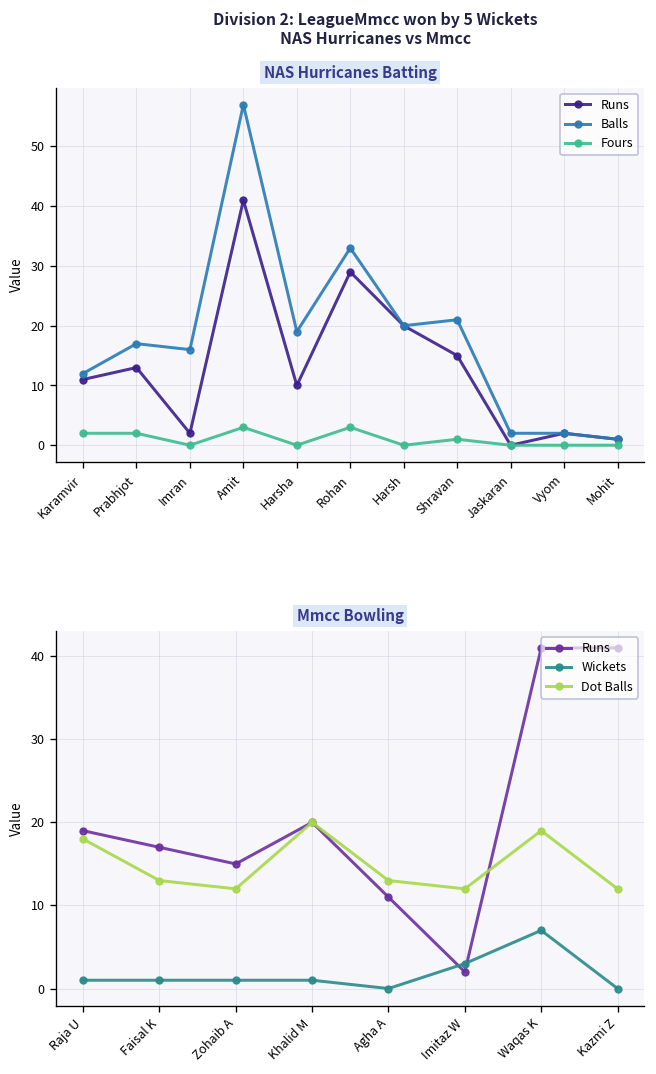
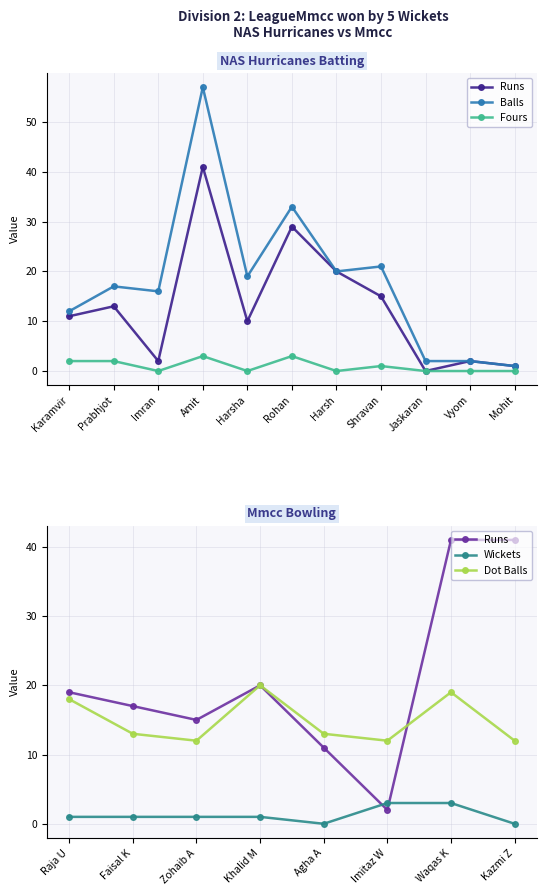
  {
    "NAS Hurricanes Batting": {
      "Balls": {
        "Karamvir": 12,
        "Prabhjot": 17,
        "Imran": 16,
        "Amit": 57,
        "Harsha": 19,
        "Rohan": 33,
        "Shravan": 21,
        "Jaskaran": 2
      },
      "Fours": {
        "Karamvir": 2,
        "Prabhjot": 2,
        "Imran": 0,
        "Amit": 3,
        "Harsha": 0,
        "Rohan": 3,
        "Harsh": 0,
        "Shravan": 1,
        "Vyom": 0,
        "Mohit": 0
      }
    },
    "Mmcc Bowling": {
      "Runs": {
        "Raja U": 19,
        "Faisal K": 17,
        "Zohaib A": 15,
        "Agha A": 11,
        "Imitaz W": 2
      },
      "Wickets": {
        "Raja U": 1,
        "Faisal K": 1,
        "Zohaib A": 1,
        "Khalid M": 1,
        "Agha A": 0,
        "Imitaz W": 3,
-       "Waqas K": 7,
+       "Waqas K": 3,
        "Kazmi Z": 0
      },
      "Dot Balls": {
        "Raja U": 18,
        "Faisal K": 13,
        "Zohaib A": 12,
        "Agha A": 13,
        "Imitaz W": 12,
        "Waqas K": 19,
        "Kazmi Z": 12
      }
    }
  }
